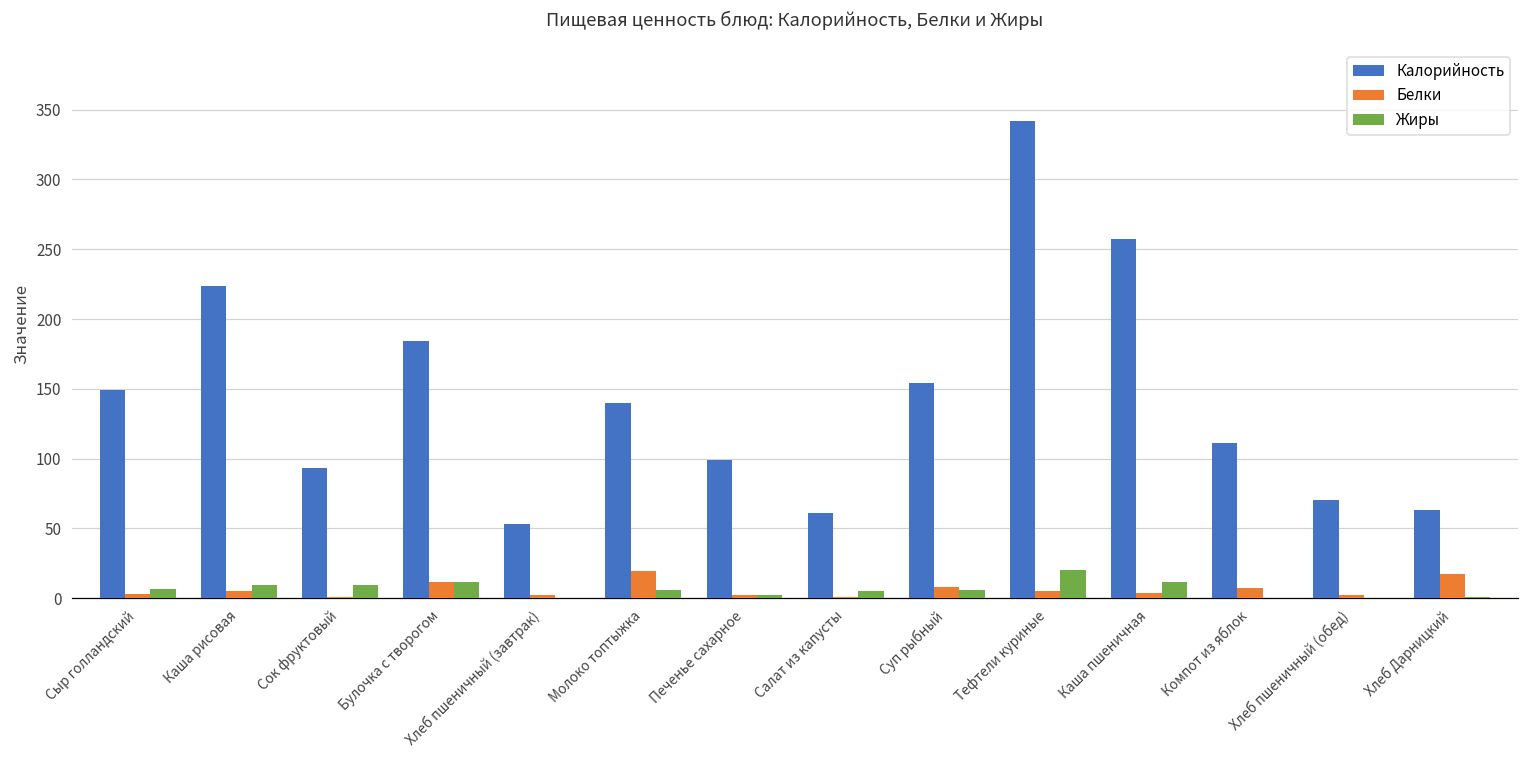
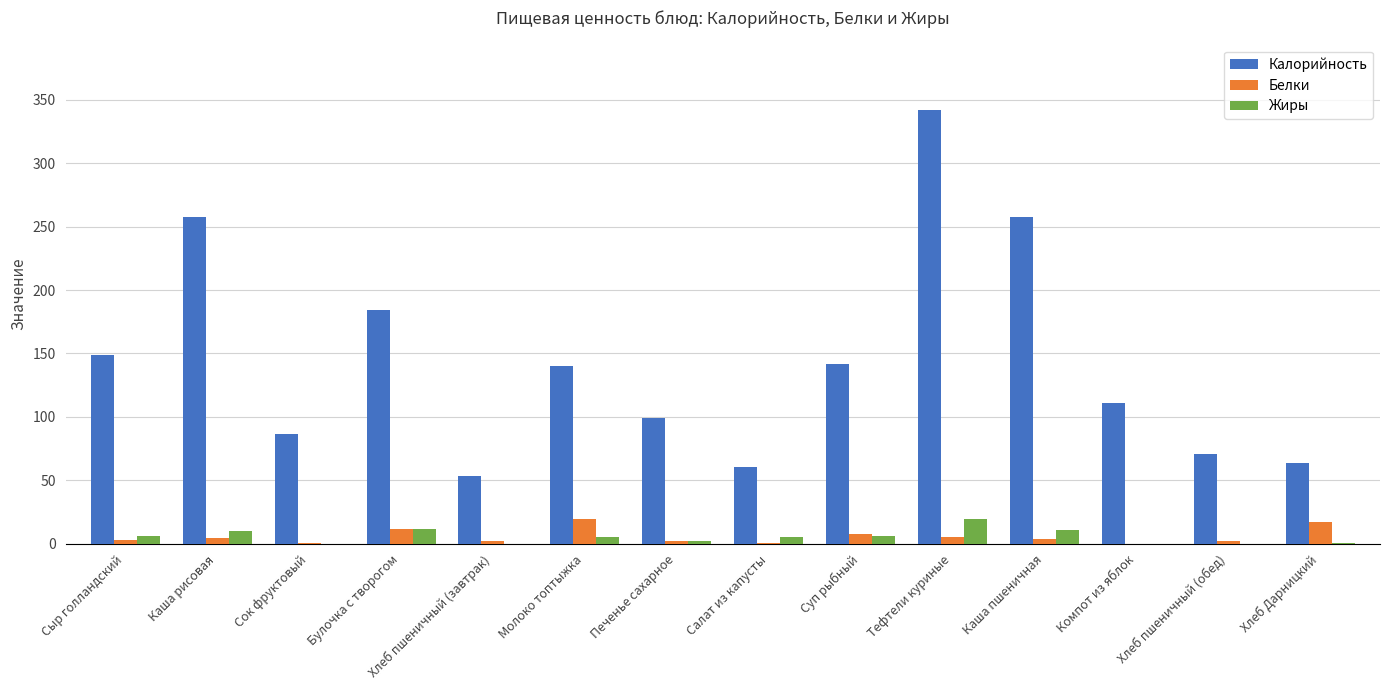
  {
    "Калорийность": {
      "Сыр голландский": 149,
-     "Каша рисовая": 223,
-     "Сок фруктовый": 93,
+     "Каша рисовая": 257,
+     "Сок фруктовый": 87,
      "Булочка с творогом": 185,
      "Хлеб пшеничный (завтрак)": 53,
      "Молоко топтыжка": 140,
      "Печенье сахарное": 99,
      "Салат из капусты": 61,
-     "Суп рыбный": 154,
+     "Суп рыбный": 141,
      "Тефтели куриные": 342,
      "Каша пшеничная": 257,
      "Компот из яблок": 111,
      "Хлеб пшеничный (обед)": 70,
      "Хлеб Дарницкий": 64
    },
    "Белки": {
      "Сыр голландский": 3,
      "Каша рисовая": 5,
      "Булочка с творогом": 12,
      "Хлеб пшеничный (завтрак)": 2,
      "Молоко топтыжка": 20,
      "Печенье сахарное": 2,
      "Суп рыбный": 8,
      "Тефтели куриные": 6,
      "Каша пшеничная": 4,
-     "Компот из яблок": 8,
+     "Компот из яблок": 0,
      "Хлеб пшеничный (обед)": 2,
      "Хлеб Дарницкий": 17
    },
    "Жиры": {
      "Сыр голландский": 7,
      "Каша рисовая": 10,
-     "Сок фруктовый": 9,
+     "Сок фруктовый": 0,
      "Булочка с творогом": 12,
      "Молоко топтыжка": 6,
      "Печенье сахарное": 2,
      "Салат из капусты": 5,
      "Суп рыбный": 6,
      "Тефтели куриные": 20,
      "Каша пшеничная": 11
    }
  }
